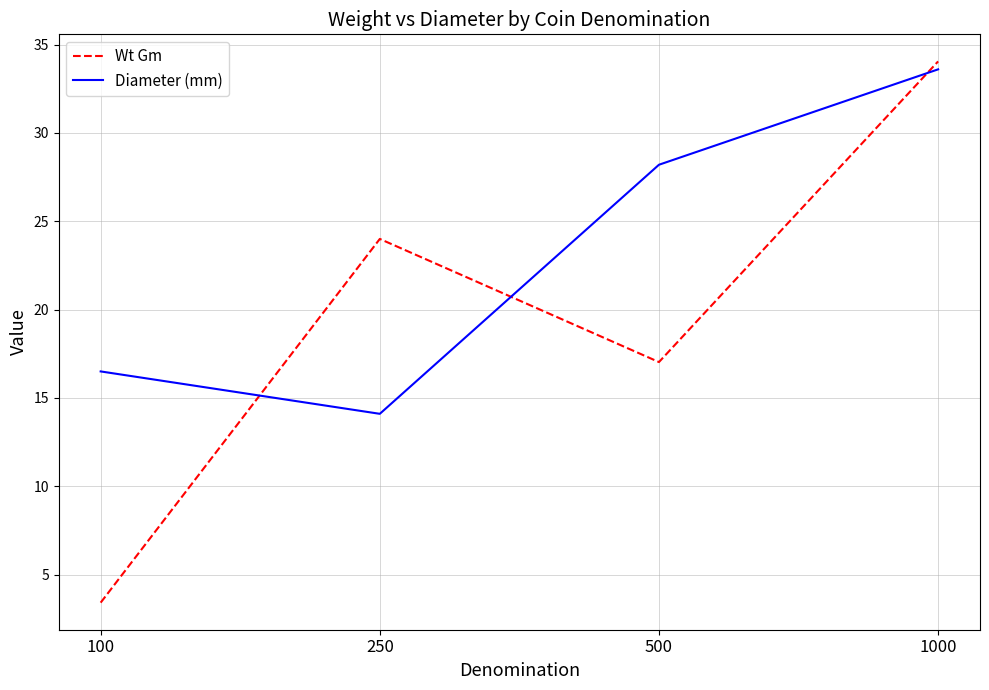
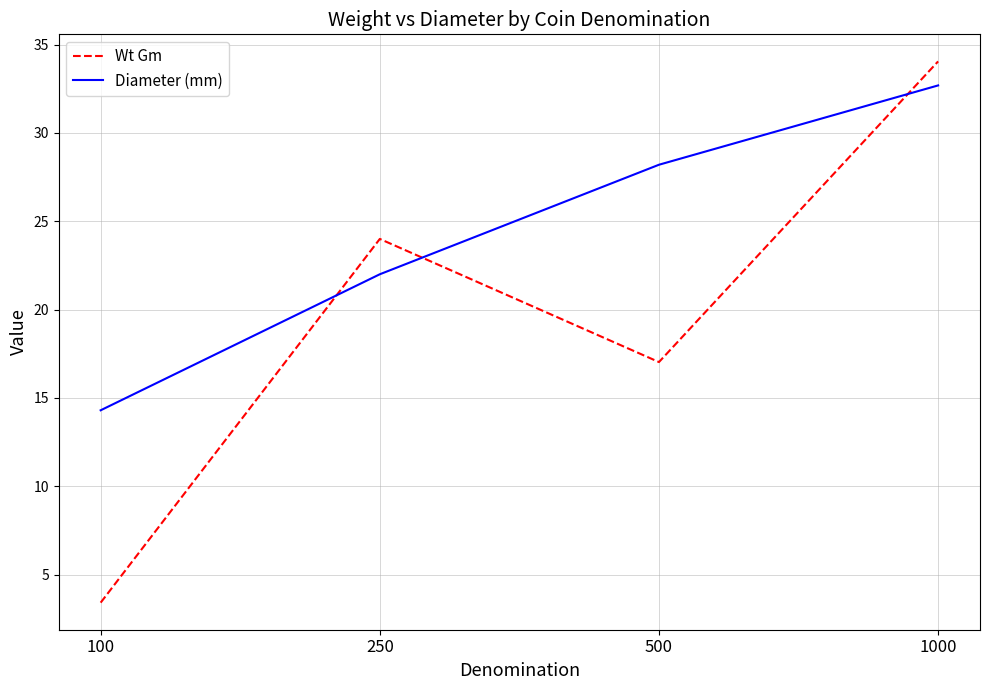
  {
    "Wt Gm": {
      "100": 3.4,
      "250": 24.0,
      "500": 17.0,
      "1000": 34.1
    },
    "Diameter (mm)": {
-     "100": 16.5,
-     "250": 14.1,
+     "100": 14.3,
+     "250": 22.0,
      "500": 28.2,
-     "1000": 33.6
+     "1000": 32.7
    }
  }
